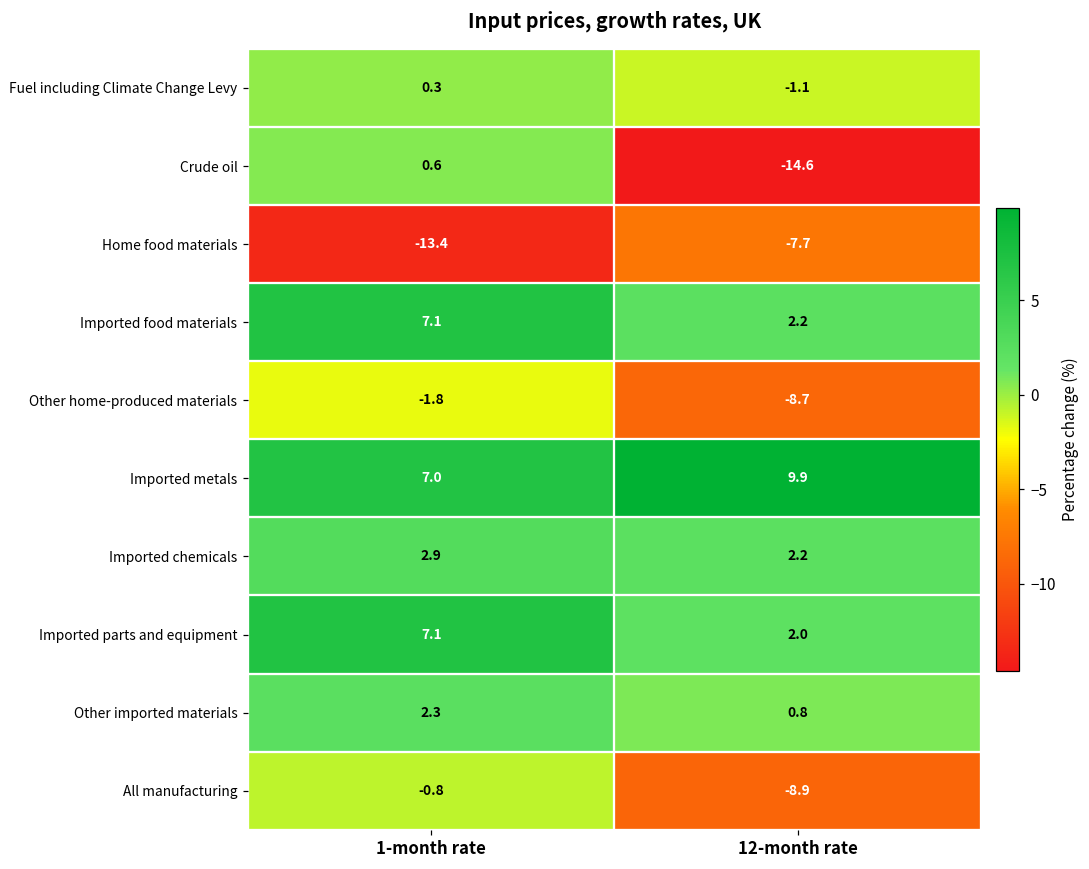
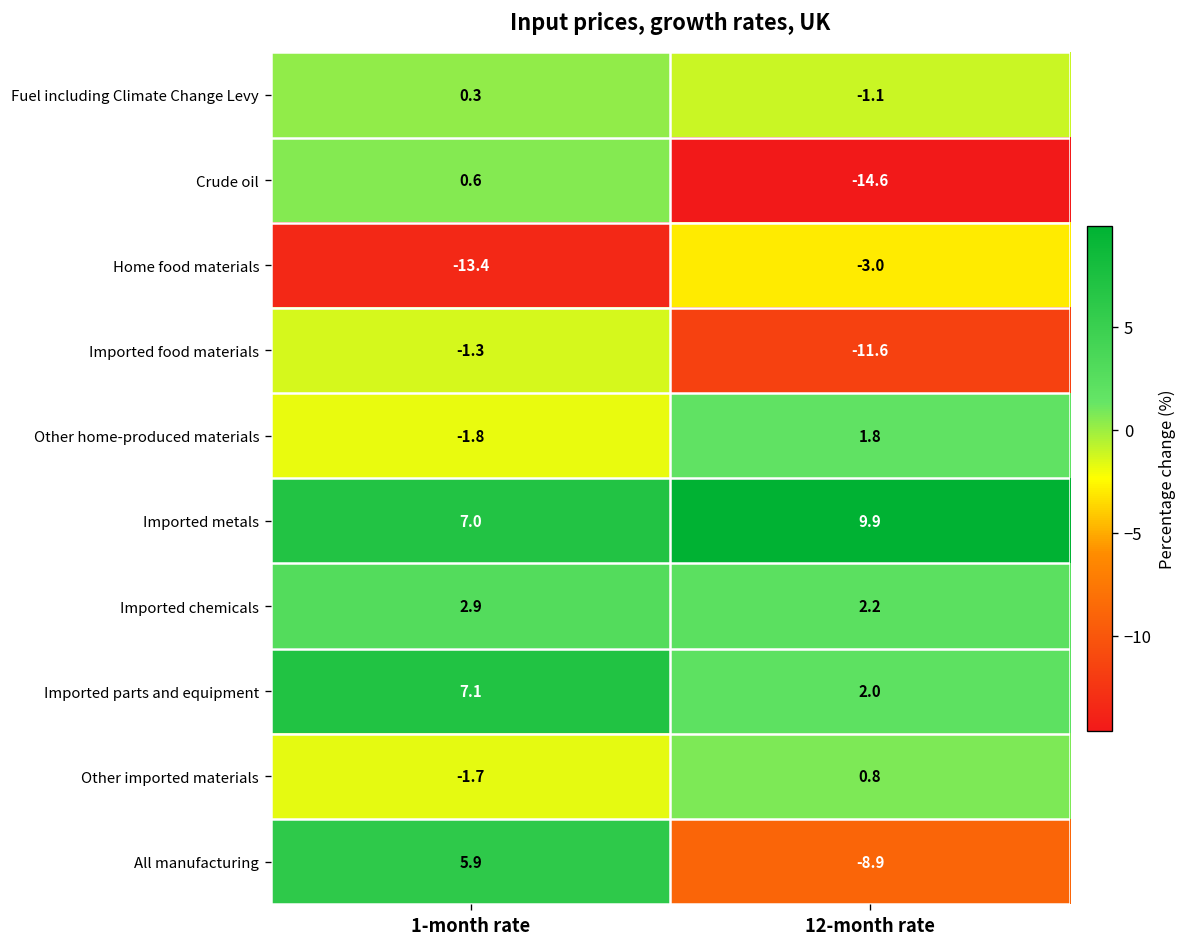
  {
    "Fuel including Climate Change Levy": {
      "1-month rate": 0.3,
      "12-month rate": -1.1
    },
    "Crude oil": {
      "1-month rate": 0.6,
      "12-month rate": -14.6
    },
    "Home food materials": {
      "1-month rate": -13.4,
-     "12-month rate": -7.7
+     "12-month rate": -3.0
    },
    "Imported food materials": {
-     "1-month rate": 7.1,
-     "12-month rate": 2.2
+     "1-month rate": -1.3,
+     "12-month rate": -11.6
    },
    "Other home-produced materials": {
      "1-month rate": -1.8,
-     "12-month rate": -8.7
+     "12-month rate": 1.8
    },
    "Imported metals": {
      "1-month rate": 7.0,
      "12-month rate": 9.9
    },
    "Imported chemicals": {
      "1-month rate": 2.9,
      "12-month rate": 2.2
    },
    "Imported parts and equipment": {
      "1-month rate": 7.1,
      "12-month rate": 2.0
    },
    "Other imported materials": {
-     "1-month rate": 2.3,
+     "1-month rate": -1.7,
      "12-month rate": 0.8
    },
    "All manufacturing": {
-     "1-month rate": -0.8,
+     "1-month rate": 5.9,
      "12-month rate": -8.9
    }
  }
